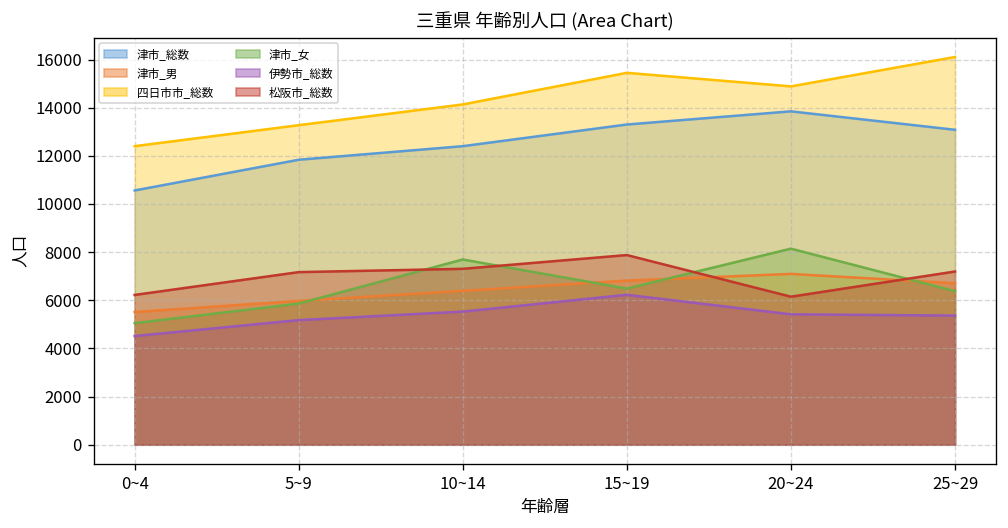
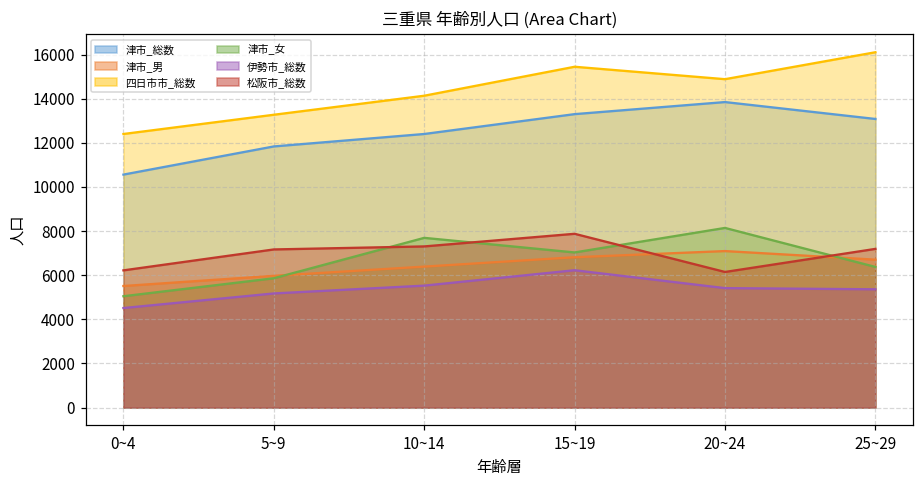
  {
    "津市_女": {
      "0~4": 5000,
      "10~14": 7700,
-     "15~19": 6500,
+     "15~19": 7000,
      "20~24": 8100,
      "25~29": 6400
    }
  }
